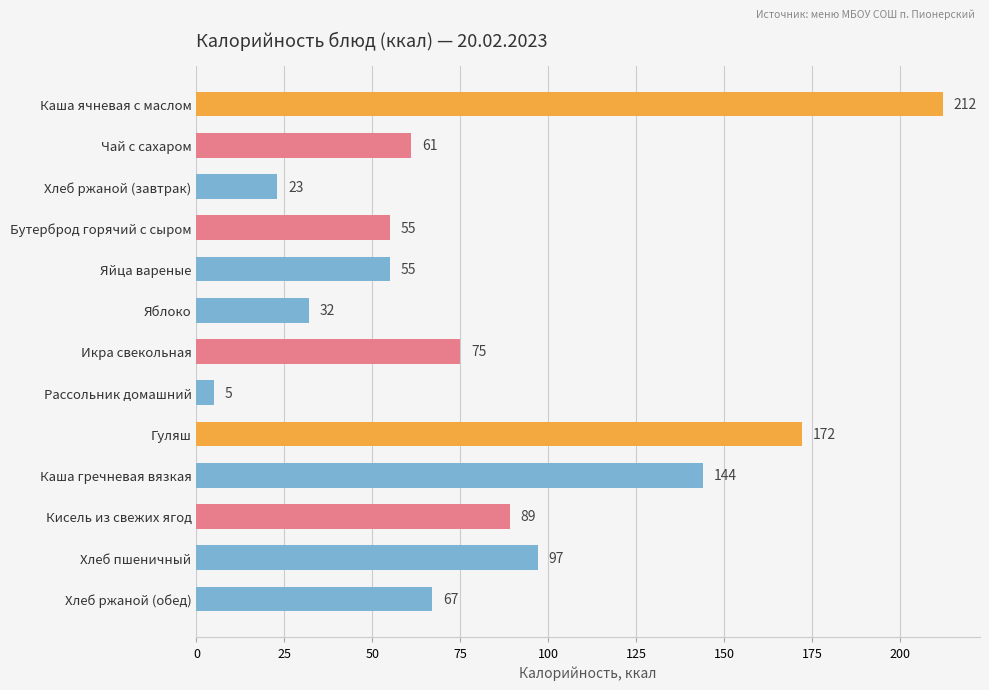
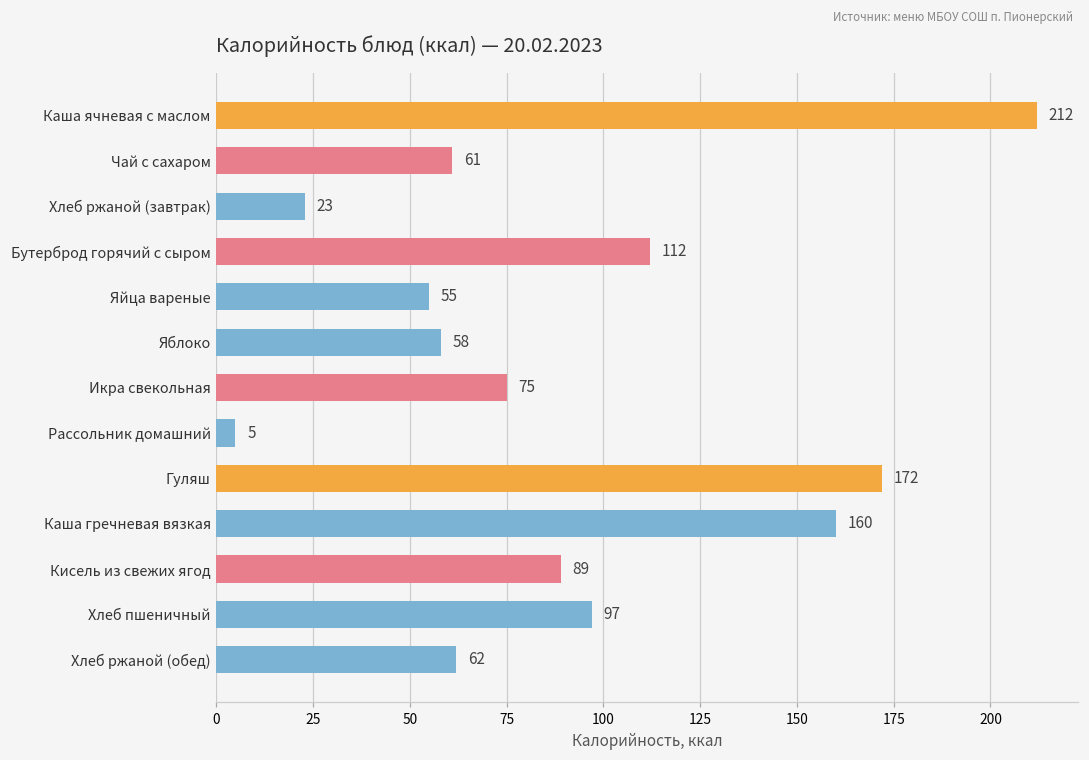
  {
    "Каша ячневая с маслом": 212,
    "Чай с сахаром": 61,
    "Хлеб ржаной (завтрак)": 23,
-   "Бутерброд горячий с сыром": 55,
+   "Бутерброд горячий с сыром": 112,
    "Яйца вареные": 55,
-   "Яблоко": 32,
+   "Яблоко": 58,
    "Икра свекольная": 75,
    "Рассольник домашний": 5,
    "Гуляш": 172,
-   "Каша гречневая вязкая": 144,
+   "Каша гречневая вязкая": 160,
    "Кисель из свежих ягод": 89,
    "Хлеб пшеничный": 97,
-   "Хлеб ржаной (обед)": 67
+   "Хлеб ржаной (обед)": 62
  }
